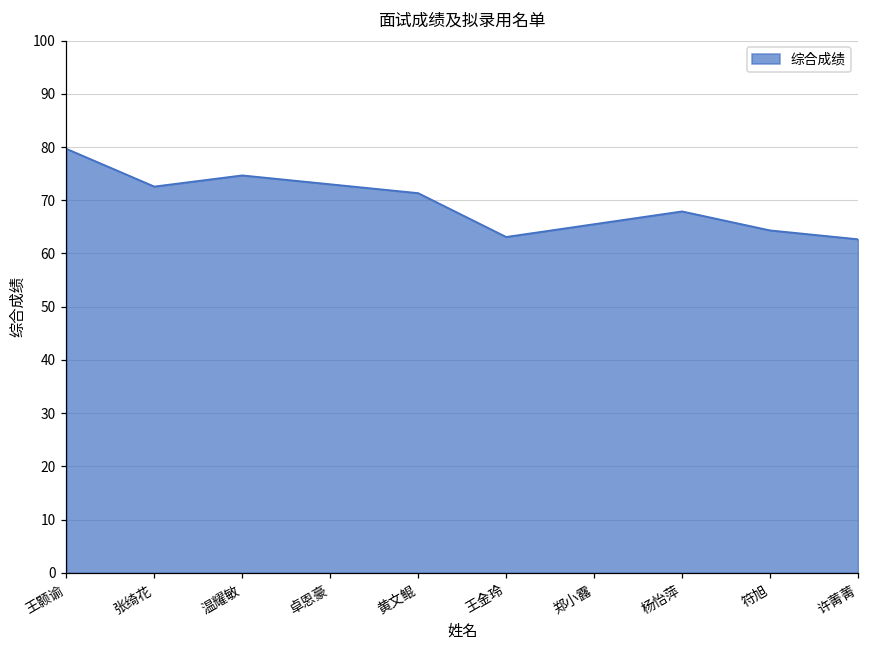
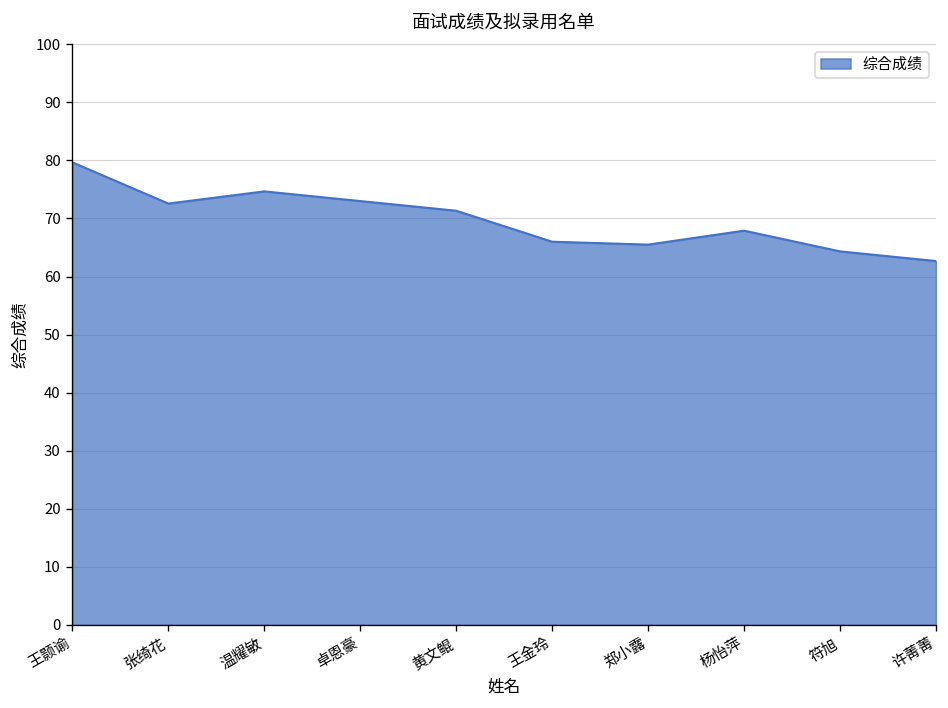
  {
    "王颢谕": 80,
    "张绮花": 73,
    "温耀敏": 75,
    "卓恩豪": 73,
    "黄文鲲": 71,
-   "王金玲": 63,
+   "王金玲": 66,
    "郑小露": 66,
    "杨怡萍": 68,
    "符旭": 64,
    "许菁菁": 63
  }
